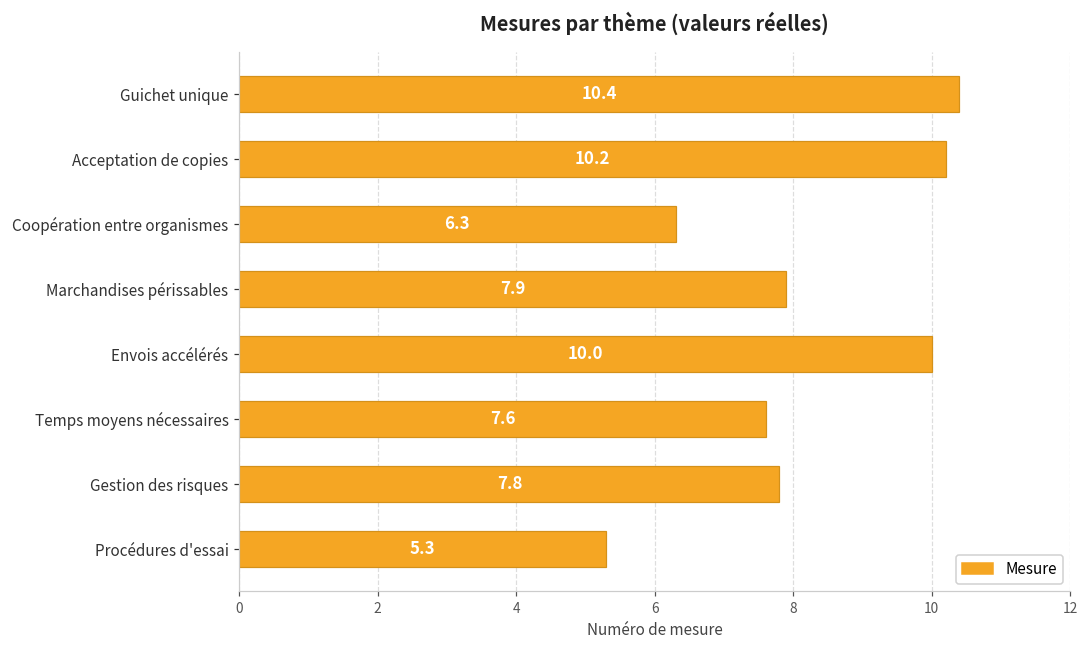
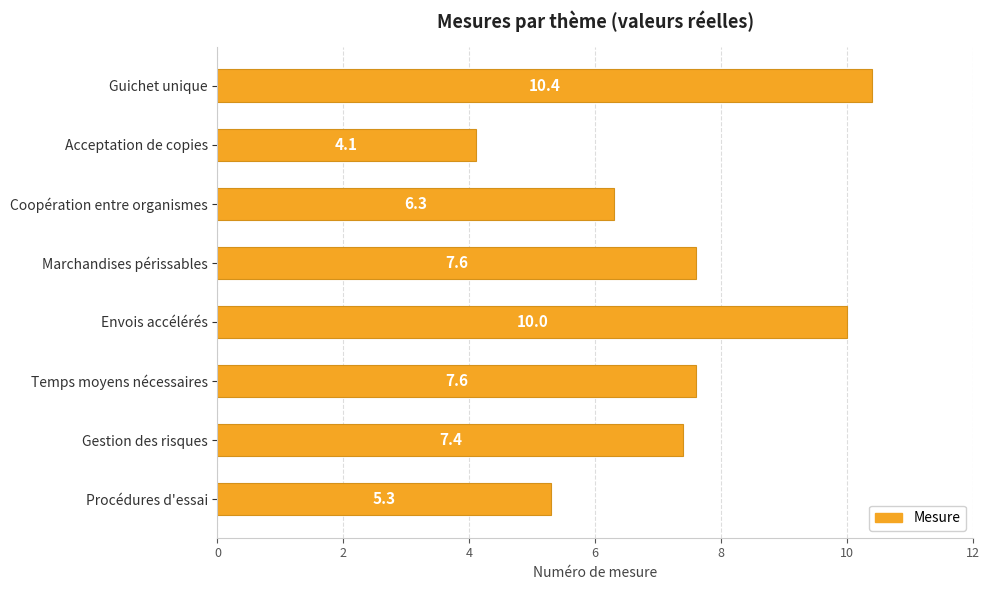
  {
    "Guichet unique": 10.4,
-   "Acceptation de copies": 10.2,
+   "Acceptation de copies": 4.1,
    "Coopération entre organismes": 6.3,
-   "Marchandises périssables": 7.9,
+   "Marchandises périssables": 7.6,
    "Envois accélérés": 10.0,
    "Temps moyens nécessaires": 7.6,
-   "Gestion des risques": 7.8,
+   "Gestion des risques": 7.4,
    "Procédures d'essai": 5.3
  }
